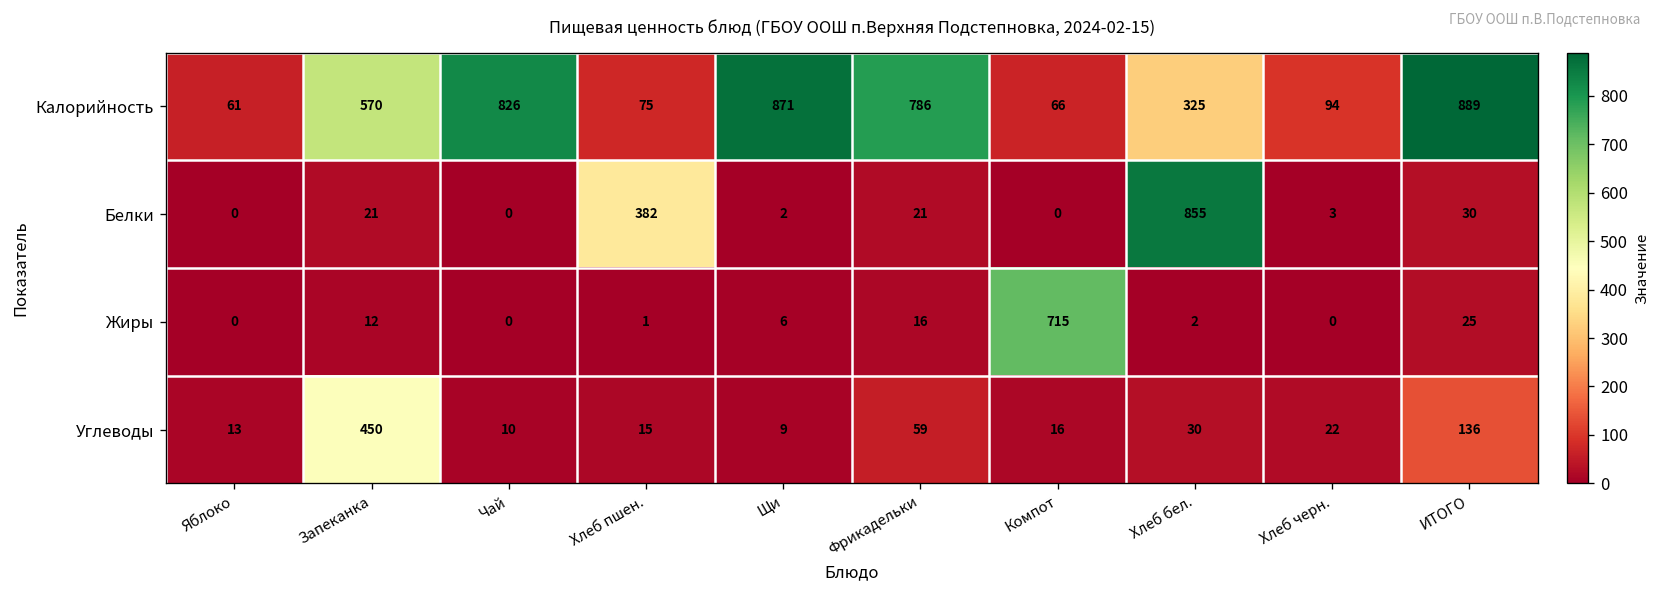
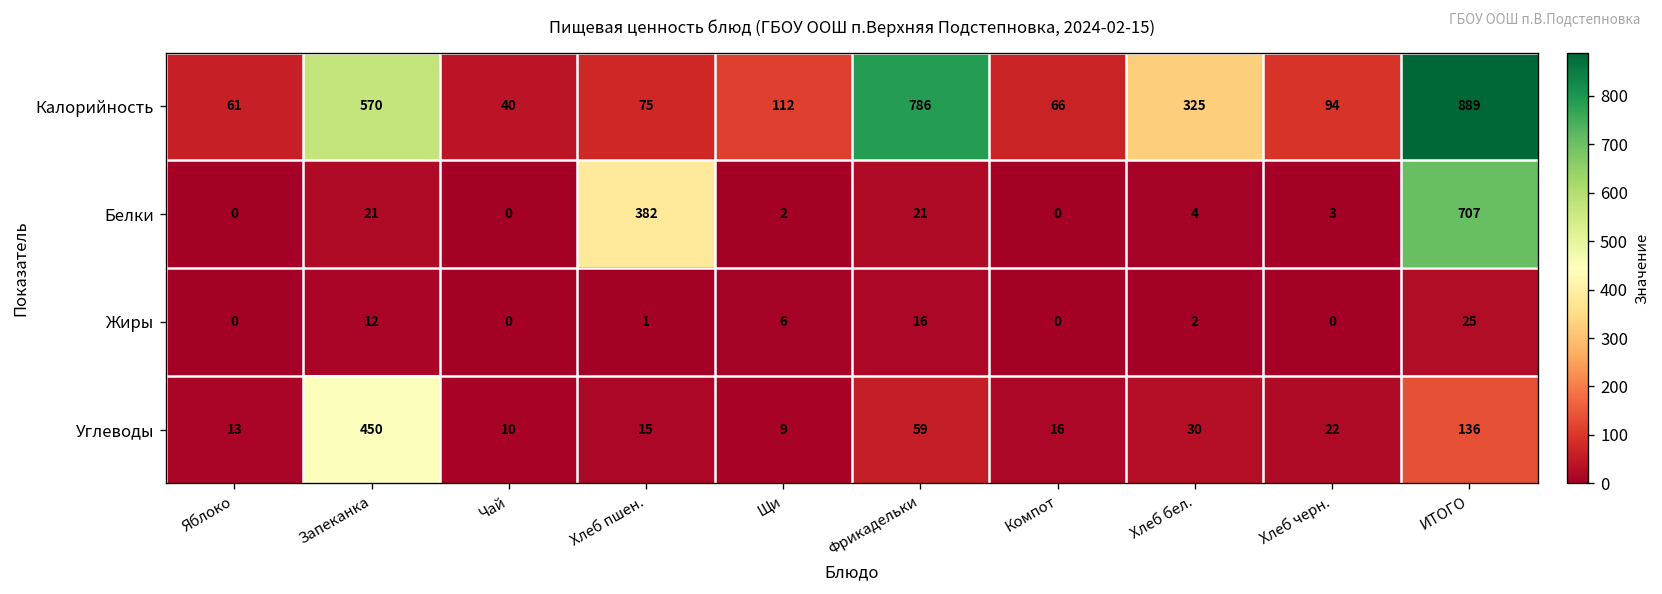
  {
    "Калорийность": {
      "Яблоко": 61,
      "Запеканка": 570,
-     "Чай": 826,
+     "Чай": 40,
      "Хлеб пшен.": 75,
-     "Щи": 871,
+     "Щи": 112,
      "Фрикадельки": 786,
      "Компот": 66,
      "Хлеб бел.": 325,
      "Хлеб черн.": 94,
      "ИТОГО": 889
    },
    "Белки": {
      "Яблоко": 0,
      "Запеканка": 21,
      "Чай": 0,
      "Хлеб пшен.": 382,
      "Щи": 2,
      "Фрикадельки": 21,
      "Компот": 0,
-     "Хлеб бел.": 855,
+     "Хлеб бел.": 4,
      "Хлеб черн.": 3,
-     "ИТОГО": 30
+     "ИТОГО": 707
    },
    "Жиры": {
      "Яблоко": 0,
      "Запеканка": 12,
      "Чай": 0,
      "Хлеб пшен.": 1,
      "Щи": 6,
      "Фрикадельки": 16,
-     "Компот": 715,
+     "Компот": 0,
      "Хлеб бел.": 2,
      "Хлеб черн.": 0,
      "ИТОГО": 25
    },
    "Углеводы": {
      "Яблоко": 13,
      "Запеканка": 450,
      "Чай": 10,
      "Хлеб пшен.": 15,
      "Щи": 9,
      "Фрикадельки": 59,
      "Компот": 16,
      "Хлеб бел.": 30,
      "Хлеб черн.": 22,
      "ИТОГО": 136
    }
  }
